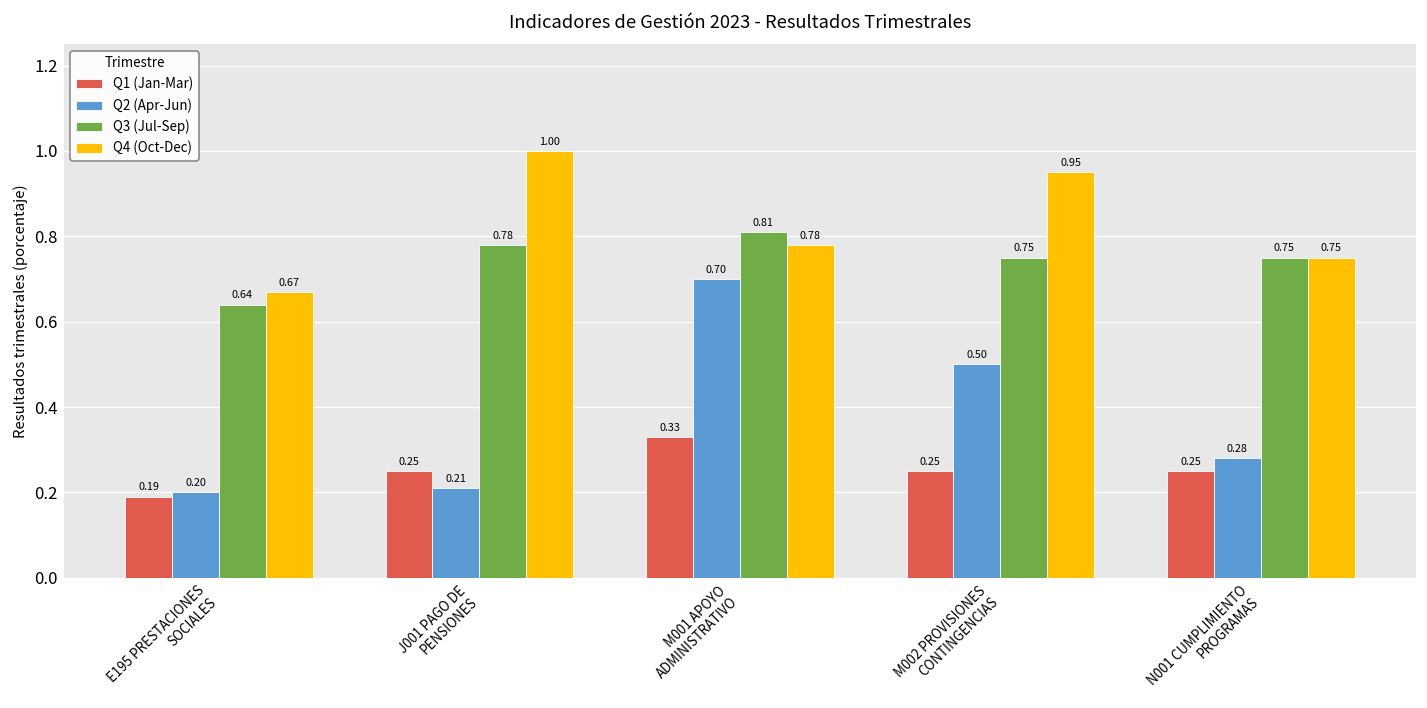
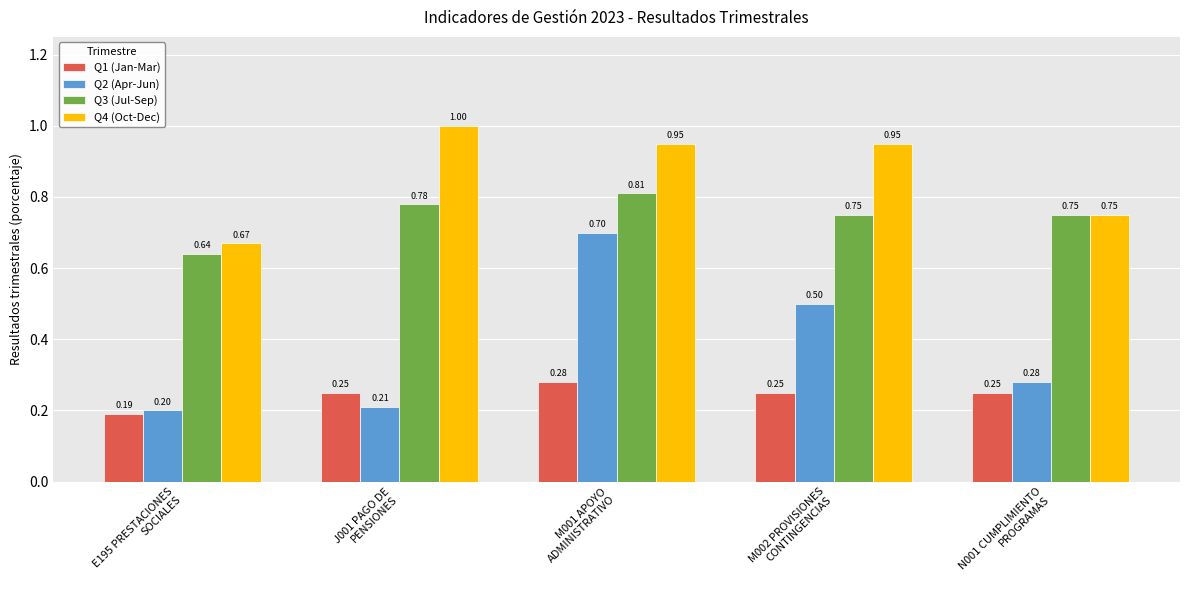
  {
    "Q1 (Jan-Mar)": {
      "E195 PRESTACIONES SOCIALES": 0.19,
      "J001 PAGO DE PENSIONES": 0.25,
-     "M001 APOYO ADMINISTRATIVO": 0.33,
+     "M001 APOYO ADMINISTRATIVO": 0.28,
      "M002 PROVISIONES CONTINGENCIAS": 0.25,
      "N001 CUMPLIMIENTO PROGRAMAS": 0.25
    },
    "Q2 (Apr-Jun)": {
      "E195 PRESTACIONES SOCIALES": 0.20,
      "J001 PAGO DE PENSIONES": 0.21,
      "M001 APOYO ADMINISTRATIVO": 0.70,
      "M002 PROVISIONES CONTINGENCIAS": 0.50,
      "N001 CUMPLIMIENTO PROGRAMAS": 0.28
    },
    "Q3 (Jul-Sep)": {
      "E195 PRESTACIONES SOCIALES": 0.64,
      "J001 PAGO DE PENSIONES": 0.78,
      "M001 APOYO ADMINISTRATIVO": 0.81,
      "M002 PROVISIONES CONTINGENCIAS": 0.75,
      "N001 CUMPLIMIENTO PROGRAMAS": 0.75
    },
    "Q4 (Oct-Dec)": {
      "E195 PRESTACIONES SOCIALES": 0.67,
      "J001 PAGO DE PENSIONES": 1.00,
-     "M001 APOYO ADMINISTRATIVO": 0.78,
+     "M001 APOYO ADMINISTRATIVO": 0.95,
      "M002 PROVISIONES CONTINGENCIAS": 0.95,
      "N001 CUMPLIMIENTO PROGRAMAS": 0.75
    }
  }
